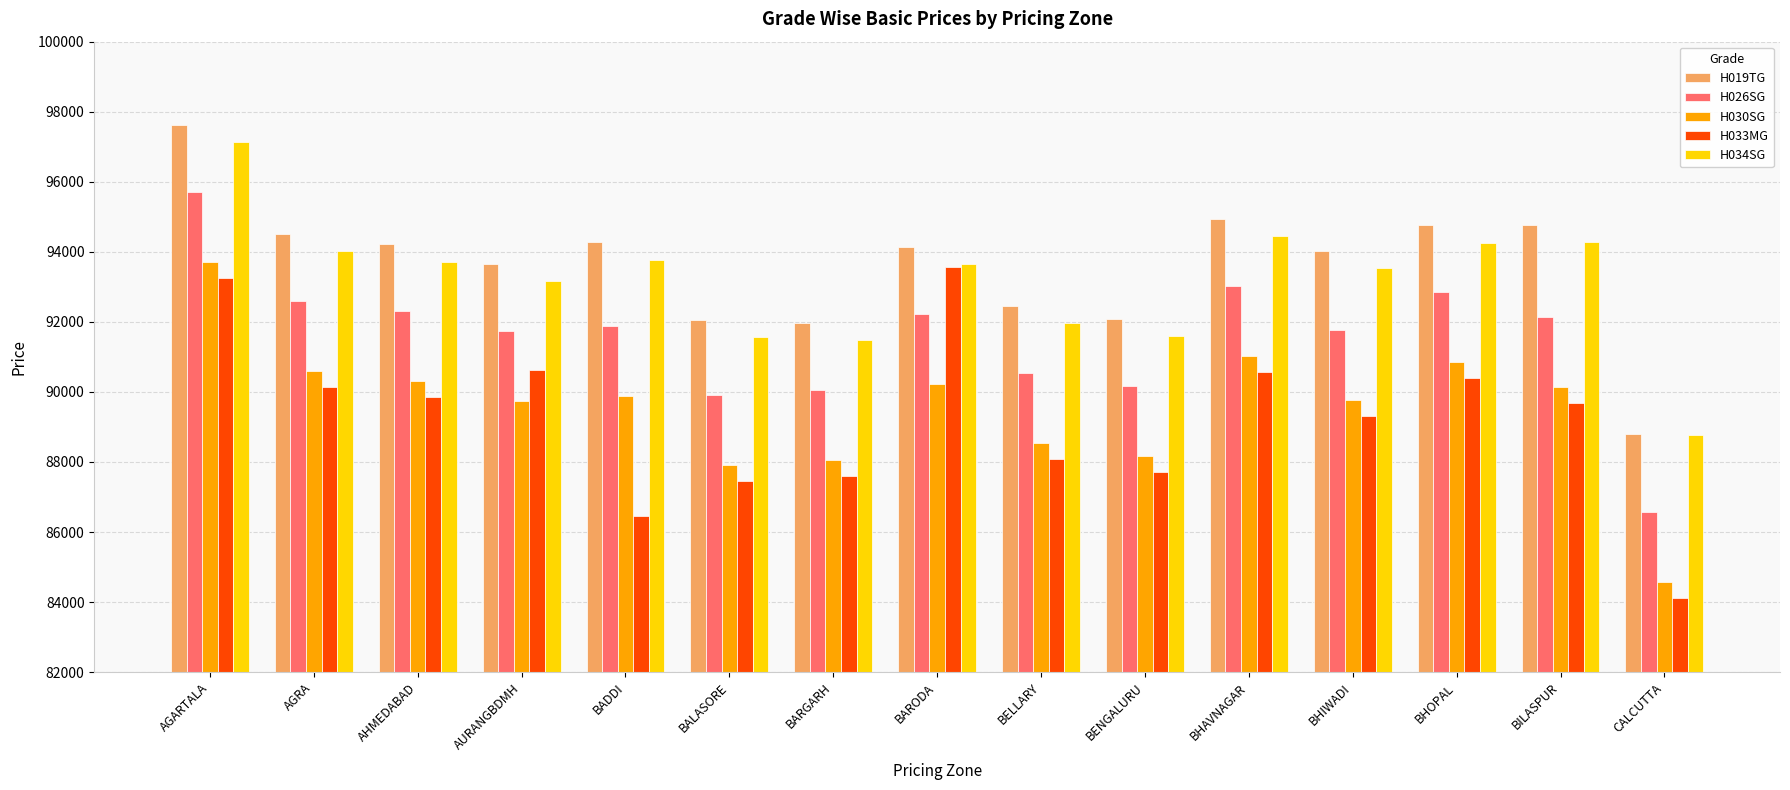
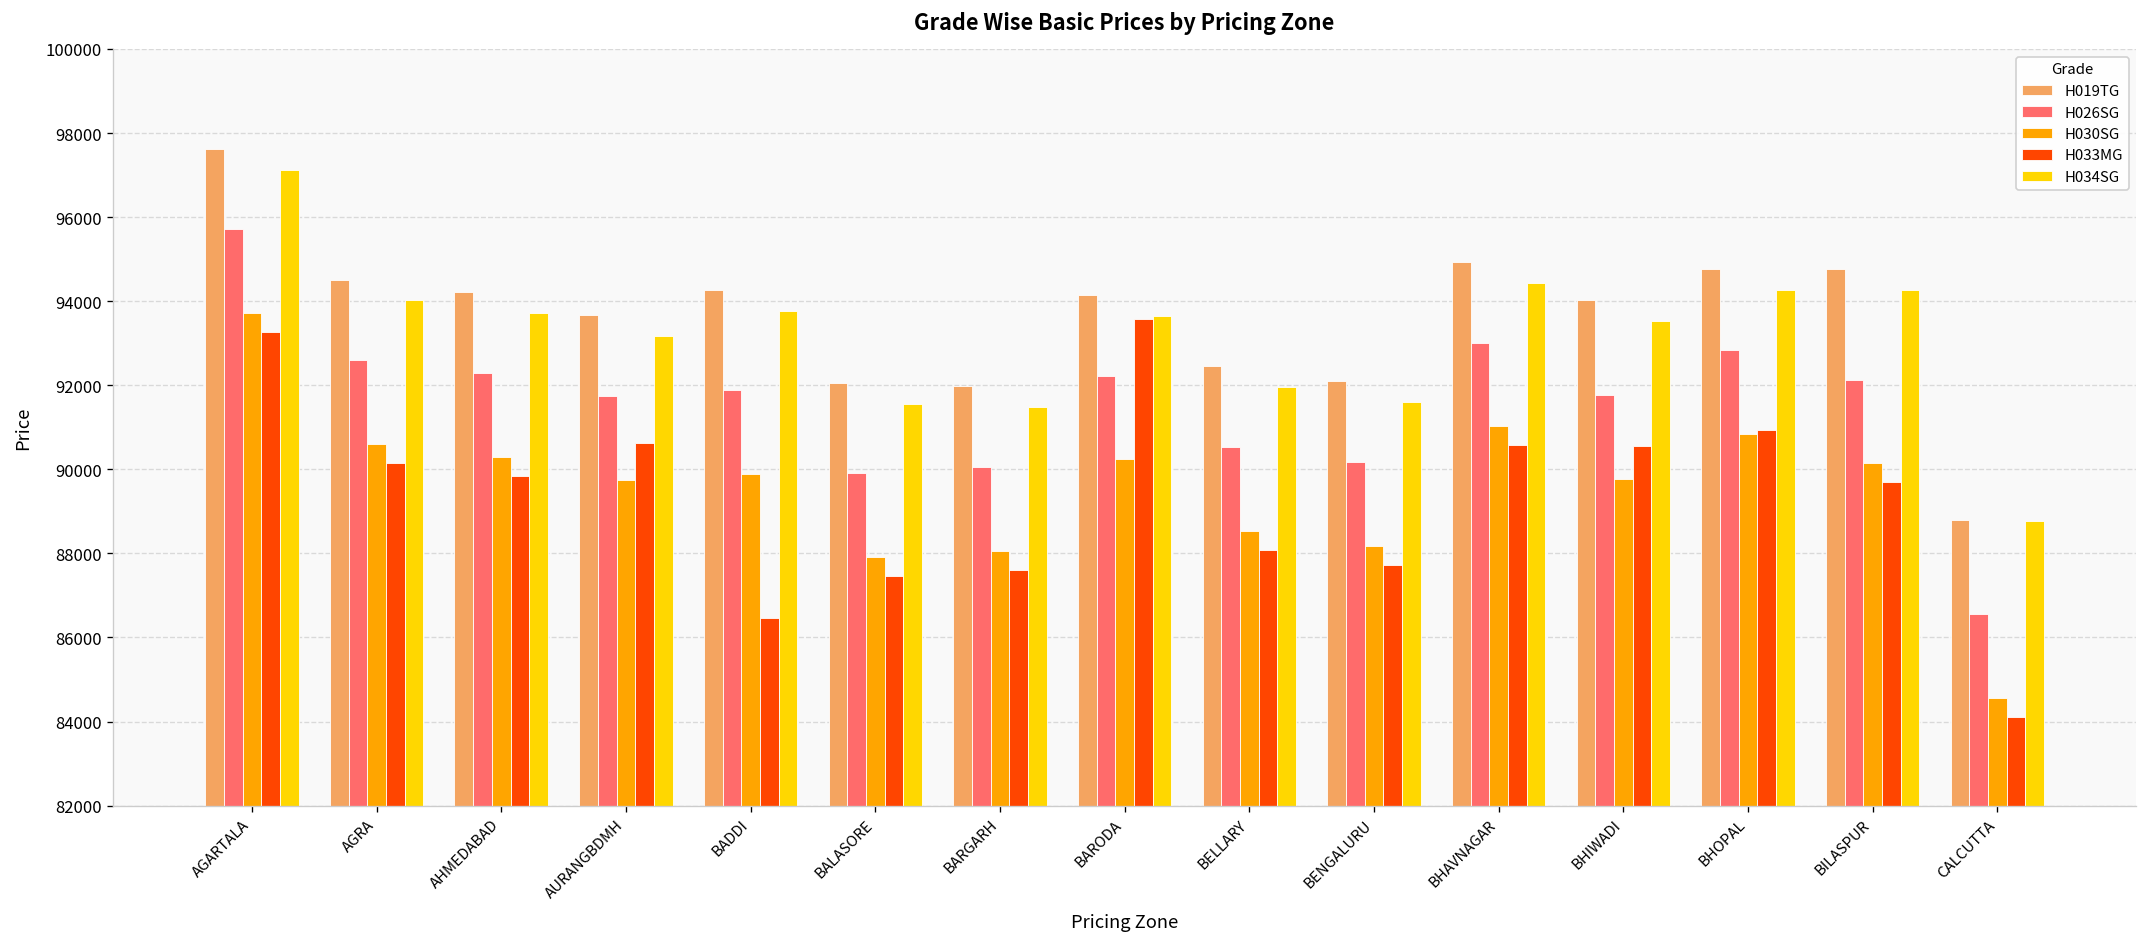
  {
    "H033MG": {
      "AGARTALA": 93300,
      "AGRA": 90100,
      "AHMEDABAD": 89800,
      "AURANGBDMH": 90600,
      "BADDI": 86500,
      "BALASORE": 87500,
      "BARGARH": 87600,
      "BARODA": 93600,
      "BELLARY": 88100,
      "BENGALURU": 87700,
      "BHAVNAGAR": 90600,
-     "BHIWADI": 89300,
-     "BHOPAL": 90400,
+     "BHIWADI": 90500,
+     "BHOPAL": 90900,
      "BILASPUR": 89700,
      "CALCUTTA": 84100
    }
  }
